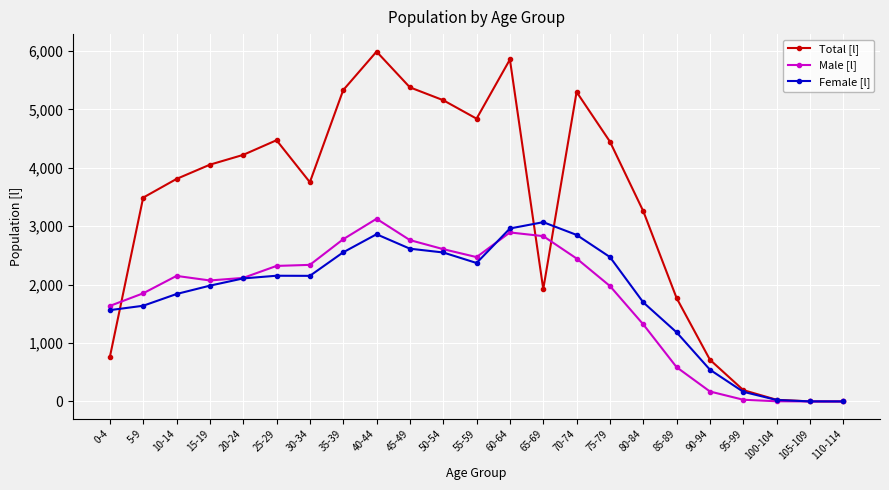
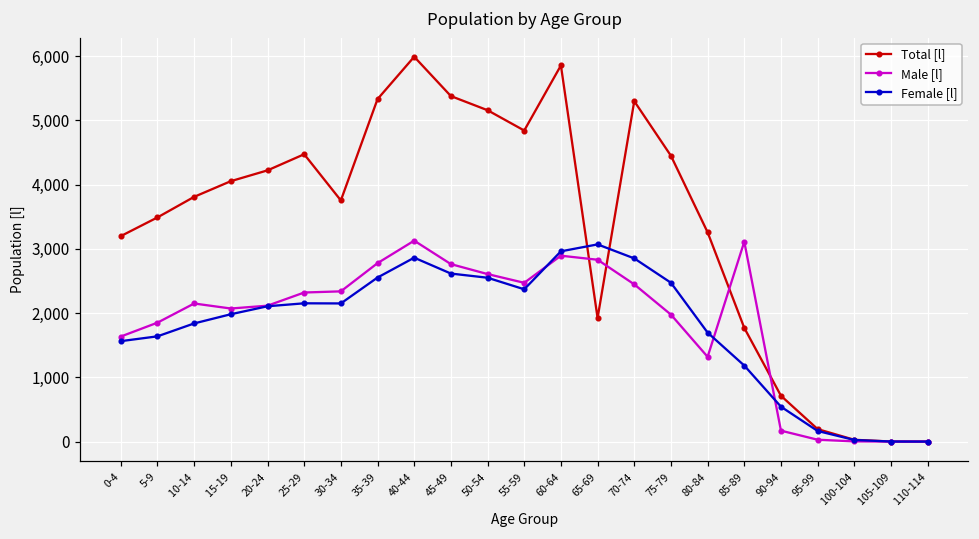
  {
    "Total [l]": {
-     "0-4": "800",
+     "0-4": "3,200",
      "5-9": "3,500",
      "10-14": "3,800",
      "15-19": "4,100",
      "20-24": "4,200",
      "25-29": "4,500",
      "30-34": "3,800",
      "35-39": "5,300",
      "40-44": "6,000",
      "45-49": "5,400",
      "50-54": "5,200",
      "55-59": "4,800",
      "60-64": "5,900",
      "65-69": "1,900",
      "70-74": "5,300",
      "75-79": "4,400",
      "80-84": "3,300",
      "85-89": "1,800",
      "90-94": "700"
    },
    "Male [l]": {
      "0-4": "1,600",
      "5-9": "1,900",
      "10-14": "2,100",
      "15-19": "2,100",
      "25-29": "2,300",
      "30-34": "2,300",
      "35-39": "2,800",
      "40-44": "3,100",
      "45-49": "2,800",
      "50-54": "2,600",
      "55-59": "2,500",
      "60-64": "2,900",
      "65-69": "2,800",
      "70-74": "2,400",
      "75-79": "2,000",
      "80-84": "1,300",
-     "85-89": "600",
+     "85-89": "3,100",
      "90-94": "200",
      "95-99": "0"
    },
    "Female [l]": {
      "0-4": "1,600",
      "5-9": "1,600",
      "10-14": "1,800",
      "15-19": "2,000",
      "25-29": "2,200",
      "30-34": "2,200",
      "35-39": "2,600",
      "40-44": "2,900",
      "45-49": "2,600",
      "50-54": "2,600",
      "55-59": "2,400",
      "60-64": "3,000",
      "65-69": "3,100",
      "70-74": "2,900",
      "75-79": "2,500",
      "80-84": "1,700",
      "85-89": "1,200",
      "90-94": "500"
    }
  }
